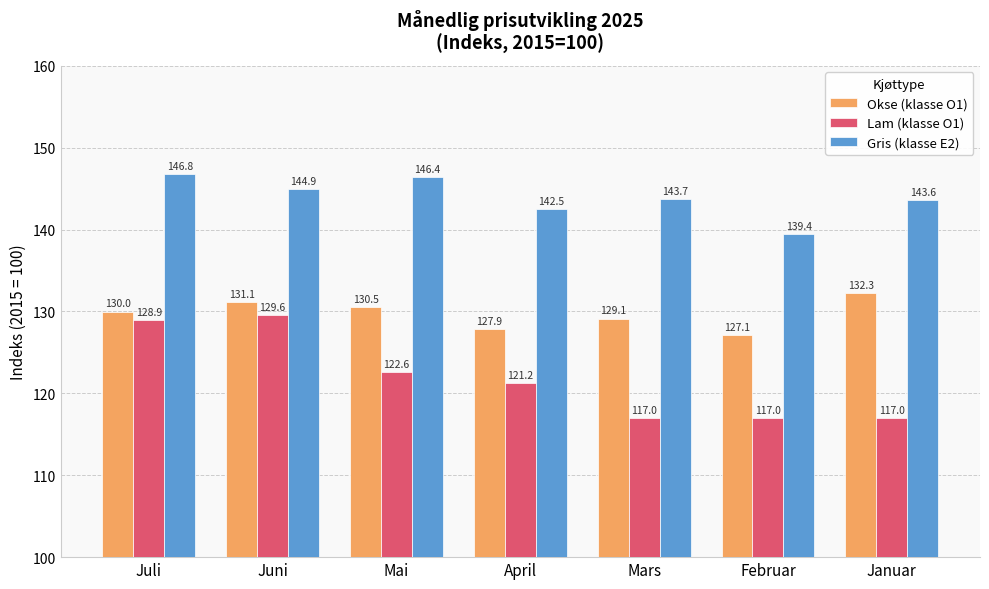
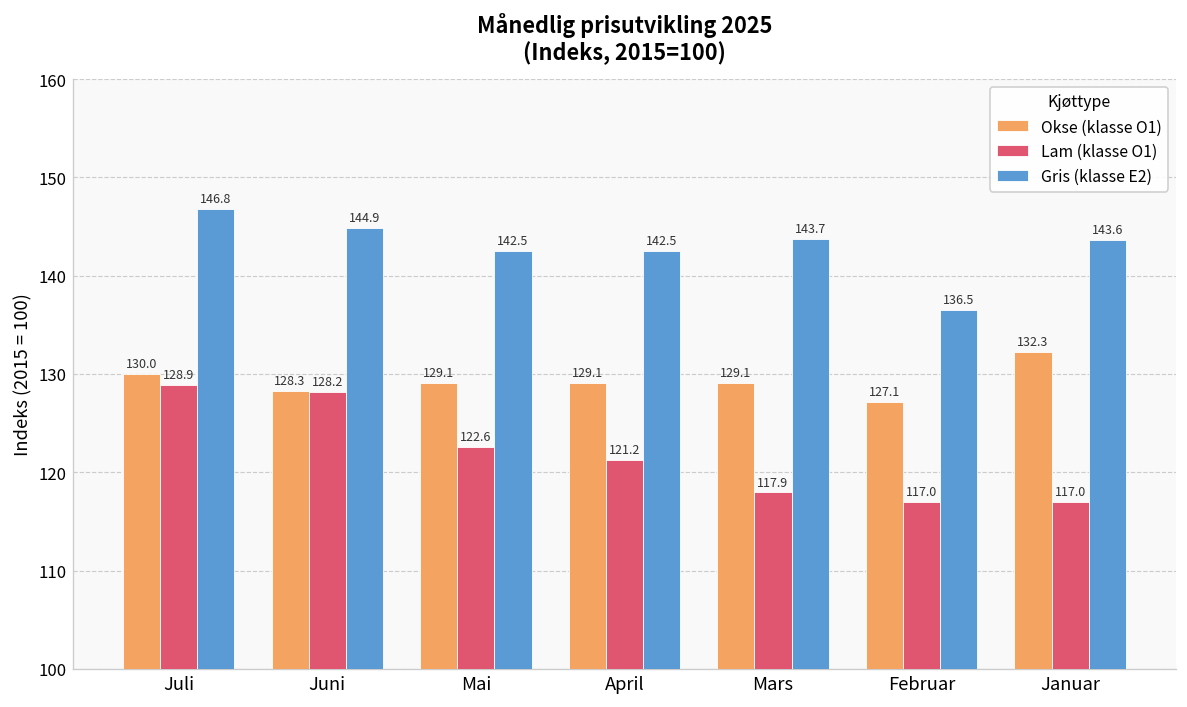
  {
    "Okse (klasse O1)": {
      "Juli": 130.0,
-     "Juni": 131.1,
-     "Mai": 130.5,
-     "April": 127.9,
+     "Juni": 128.3,
+     "Mai": 129.1,
+     "April": 129.1,
      "Mars": 129.1,
      "Februar": 127.1,
      "Januar": 132.3
    },
    "Lam (klasse O1)": {
      "Juli": 128.9,
-     "Juni": 129.6,
+     "Juni": 128.2,
      "Mai": 122.6,
      "April": 121.2,
-     "Mars": 117.0,
+     "Mars": 117.9,
      "Februar": 117.0,
      "Januar": 117.0
    },
    "Gris (klasse E2)": {
      "Juli": 146.8,
      "Juni": 144.9,
-     "Mai": 146.4,
+     "Mai": 142.5,
      "April": 142.5,
      "Mars": 143.7,
-     "Februar": 139.4,
+     "Februar": 136.5,
      "Januar": 143.6
    }
  }
